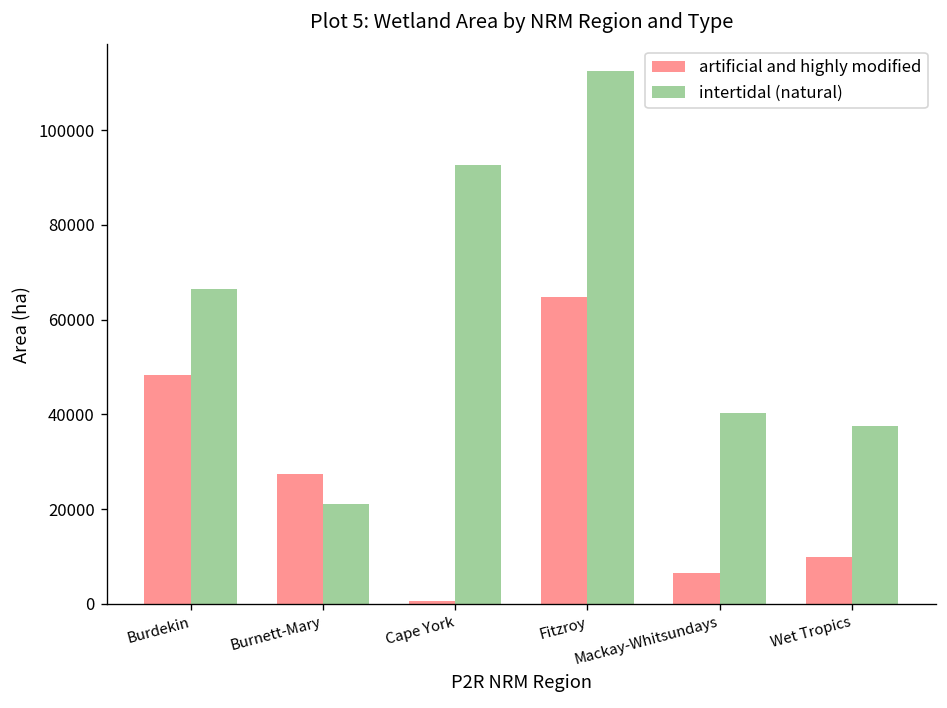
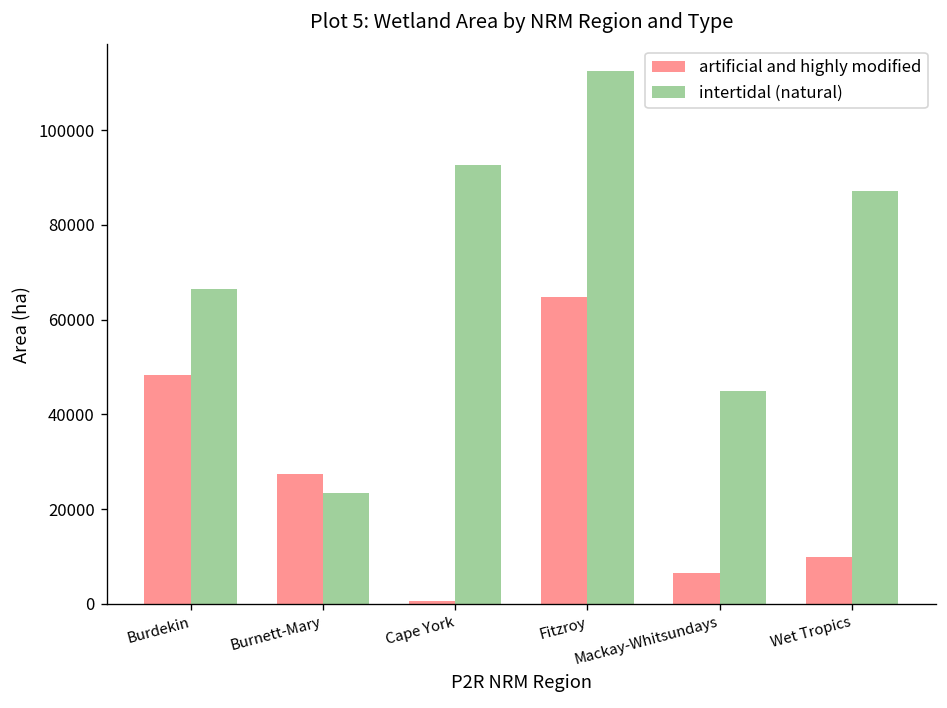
  {
    "artificial and highly modified": {
      "Burdekin": 48000,
      "Burnett-Mary": 27000,
      "Fitzroy": 65000,
      "Mackay-Whitsundays": 7000,
      "Wet Tropics": 10000
    },
    "intertidal (natural)": {
      "Burdekin": 67000,
-     "Burnett-Mary": 21000,
+     "Burnett-Mary": 23000,
      "Cape York": 93000,
      "Fitzroy": 112000,
-     "Mackay-Whitsundays": 40000,
-     "Wet Tropics": 38000
+     "Mackay-Whitsundays": 45000,
+     "Wet Tropics": 87000
    }
  }
